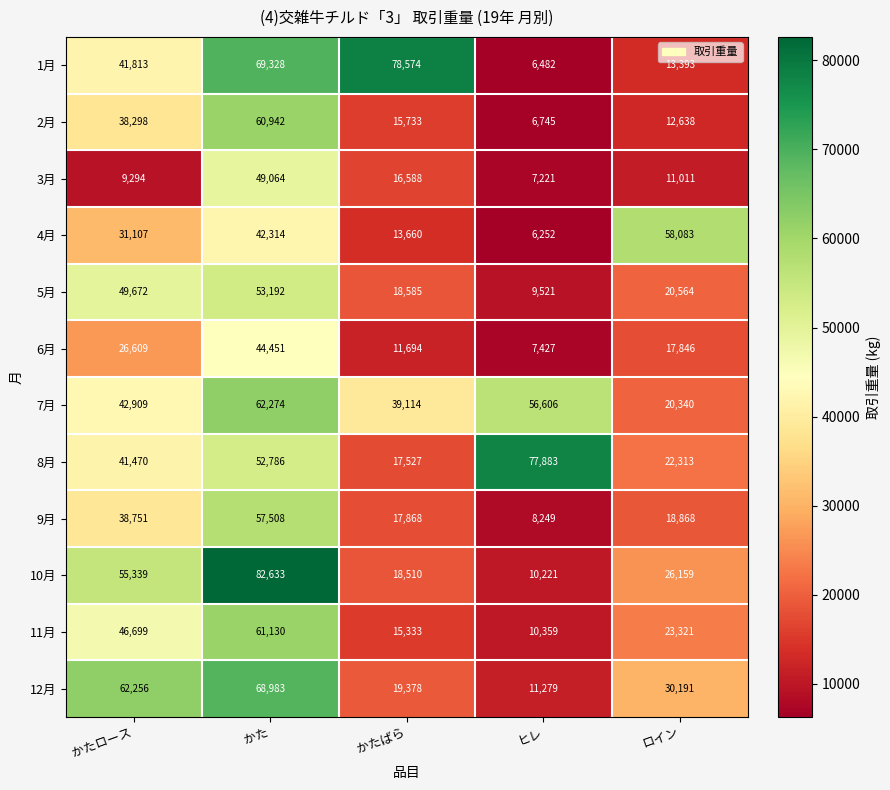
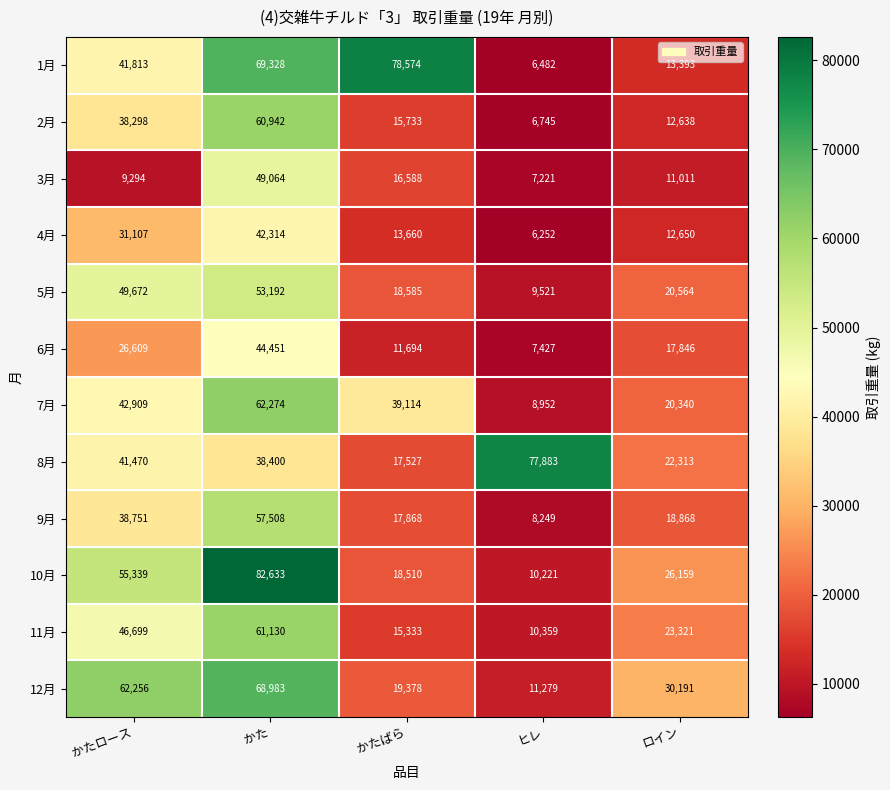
  {
    "1月": {
      "かたロース": "41,813",
      "かた": "69,328",
      "かたばら": "78,574",
      "ヒレ": "6,482"
    },
    "2月": {
      "かたロース": "38,298",
      "かた": "60,942",
      "かたばら": "15,733",
      "ヒレ": "6,745",
      "ロイン": "12,638"
    },
    "3月": {
      "かたロース": "9,294",
      "かた": "49,064",
      "かたばら": "16,588",
      "ヒレ": "7,221",
      "ロイン": "11,011"
    },
    "4月": {
      "かたロース": "31,107",
      "かた": "42,314",
      "かたばら": "13,660",
      "ヒレ": "6,252",
-     "ロイン": "58,083"
+     "ロイン": "12,650"
    },
    "5月": {
      "かたロース": "49,672",
      "かた": "53,192",
      "かたばら": "18,585",
      "ヒレ": "9,521",
      "ロイン": "20,564"
    },
    "6月": {
      "かたロース": "26,609",
      "かた": "44,451",
      "かたばら": "11,694",
      "ヒレ": "7,427",
      "ロイン": "17,846"
    },
    "7月": {
      "かたロース": "42,909",
      "かた": "62,274",
      "かたばら": "39,114",
-     "ヒレ": "56,606",
+     "ヒレ": "8,952",
      "ロイン": "20,340"
    },
    "8月": {
      "かたロース": "41,470",
-     "かた": "52,786",
+     "かた": "38,400",
      "かたばら": "17,527",
      "ヒレ": "77,883",
      "ロイン": "22,313"
    },
    "9月": {
      "かたロース": "38,751",
      "かた": "57,508",
      "かたばら": "17,868",
      "ヒレ": "8,249",
      "ロイン": "18,868"
    },
    "10月": {
      "かたロース": "55,339",
      "かた": "82,633",
      "かたばら": "18,510",
      "ヒレ": "10,221",
      "ロイン": "26,159"
    },
    "11月": {
      "かたロース": "46,699",
      "かた": "61,130",
      "かたばら": "15,333",
      "ヒレ": "10,359",
      "ロイン": "23,321"
    },
    "12月": {
      "かたロース": "62,256",
      "かた": "68,983",
      "かたばら": "19,378",
      "ヒレ": "11,279",
      "ロイン": "30,191"
    }
  }
